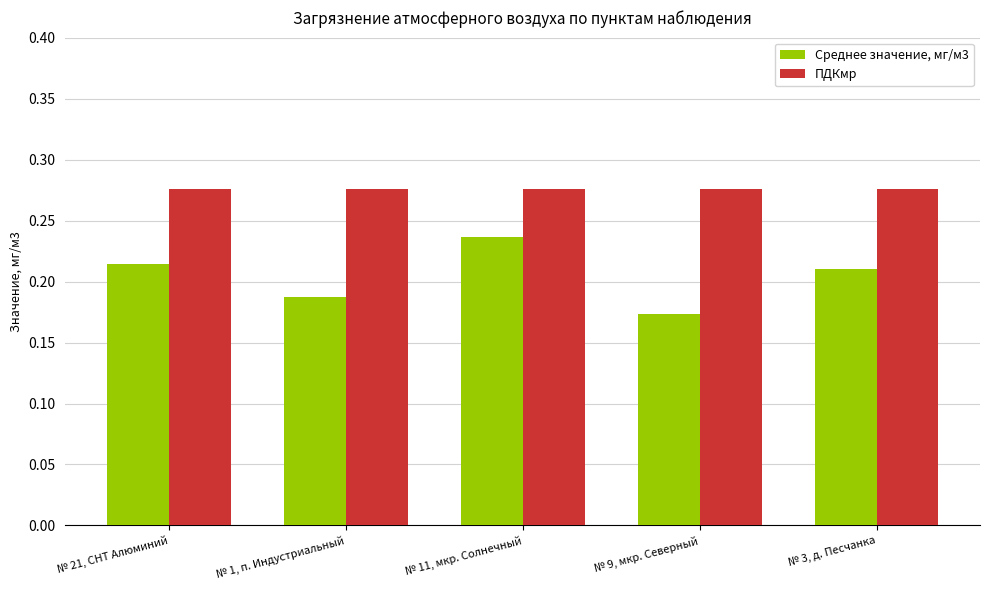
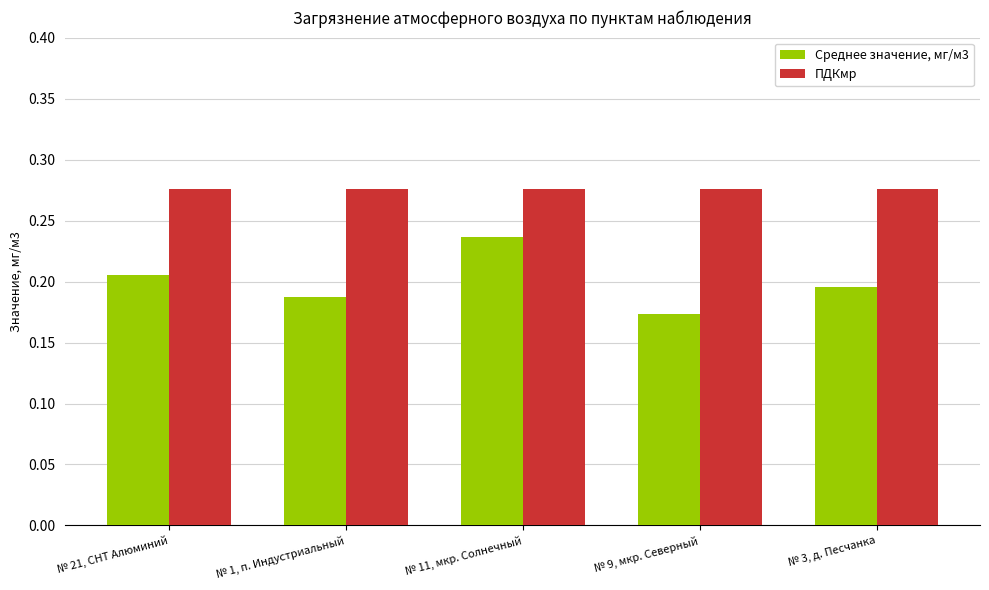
  {
    "Среднее значение, мг/м3": {
-     "№ 21, СНТ Алюминий": 0.215,
+     "№ 21, СНТ Алюминий": 0.205,
      "№ 1, п. Индустриальный": 0.187,
      "№ 11, мкр. Солнечный": 0.237,
      "№ 9, мкр. Северный": 0.174,
-     "№ 3, д. Песчанка": 0.210
+     "№ 3, д. Песчанка": 0.195
    },
    "ПДКмр": {
      "№ 21, СНТ Алюминий": 0.276,
      "№ 1, п. Индустриальный": 0.276,
      "№ 11, мкр. Солнечный": 0.276,
      "№ 9, мкр. Северный": 0.276,
      "№ 3, д. Песчанка": 0.276
    }
  }
